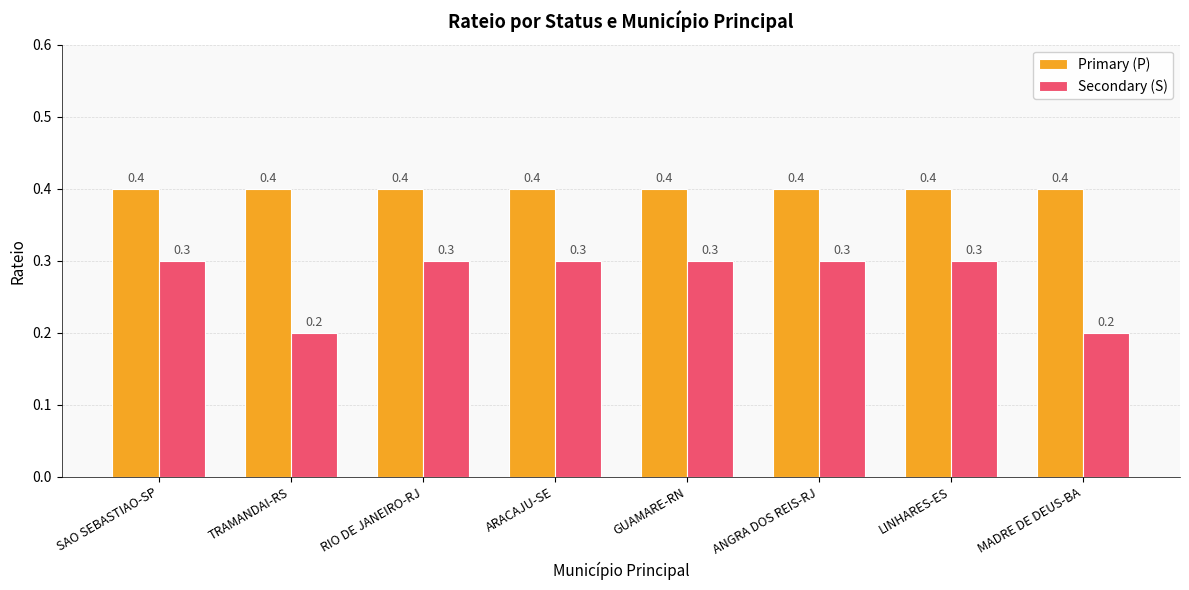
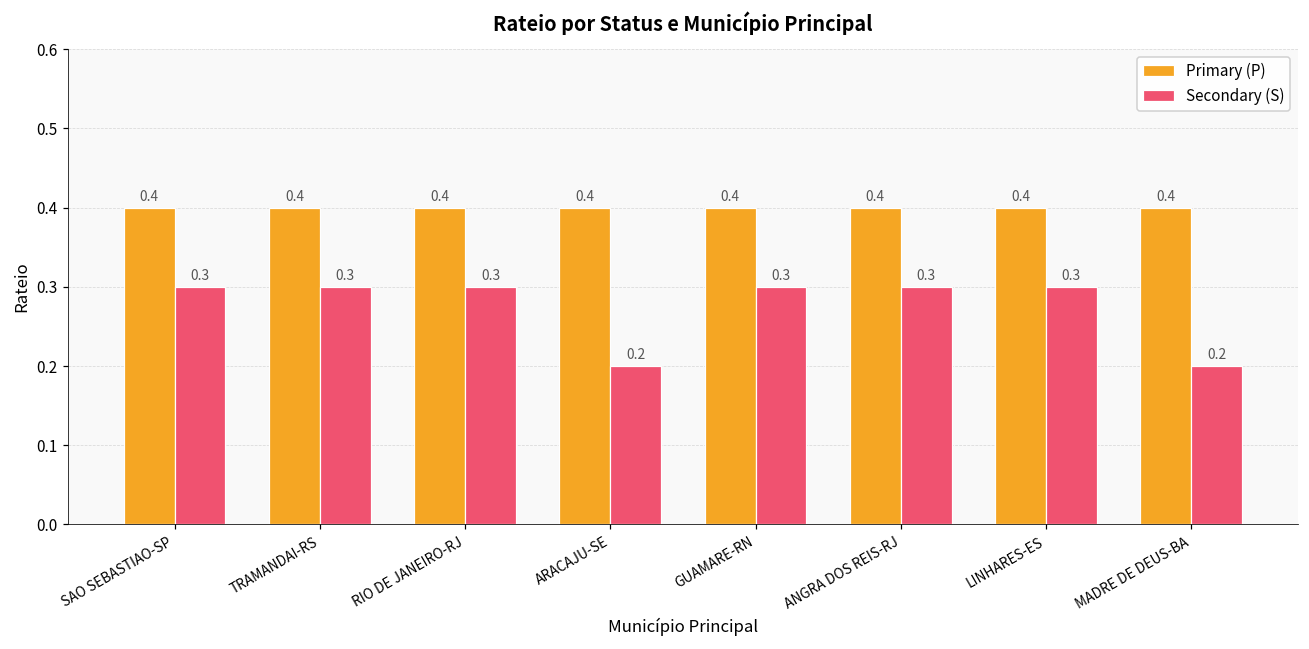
  {
    "Primary (P)": {
      "SAO SEBASTIAO-SP": 0.4,
      "TRAMANDAI-RS": 0.4,
      "RIO DE JANEIRO-RJ": 0.4,
      "ARACAJU-SE": 0.4,
      "GUAMARE-RN": 0.4,
      "ANGRA DOS REIS-RJ": 0.4,
      "LINHARES-ES": 0.4,
      "MADRE DE DEUS-BA": 0.4
    },
    "Secondary (S)": {
      "SAO SEBASTIAO-SP": 0.3,
-     "TRAMANDAI-RS": 0.2,
+     "TRAMANDAI-RS": 0.3,
      "RIO DE JANEIRO-RJ": 0.3,
-     "ARACAJU-SE": 0.3,
+     "ARACAJU-SE": 0.2,
      "GUAMARE-RN": 0.3,
      "ANGRA DOS REIS-RJ": 0.3,
      "LINHARES-ES": 0.3,
      "MADRE DE DEUS-BA": 0.2
    }
  }
